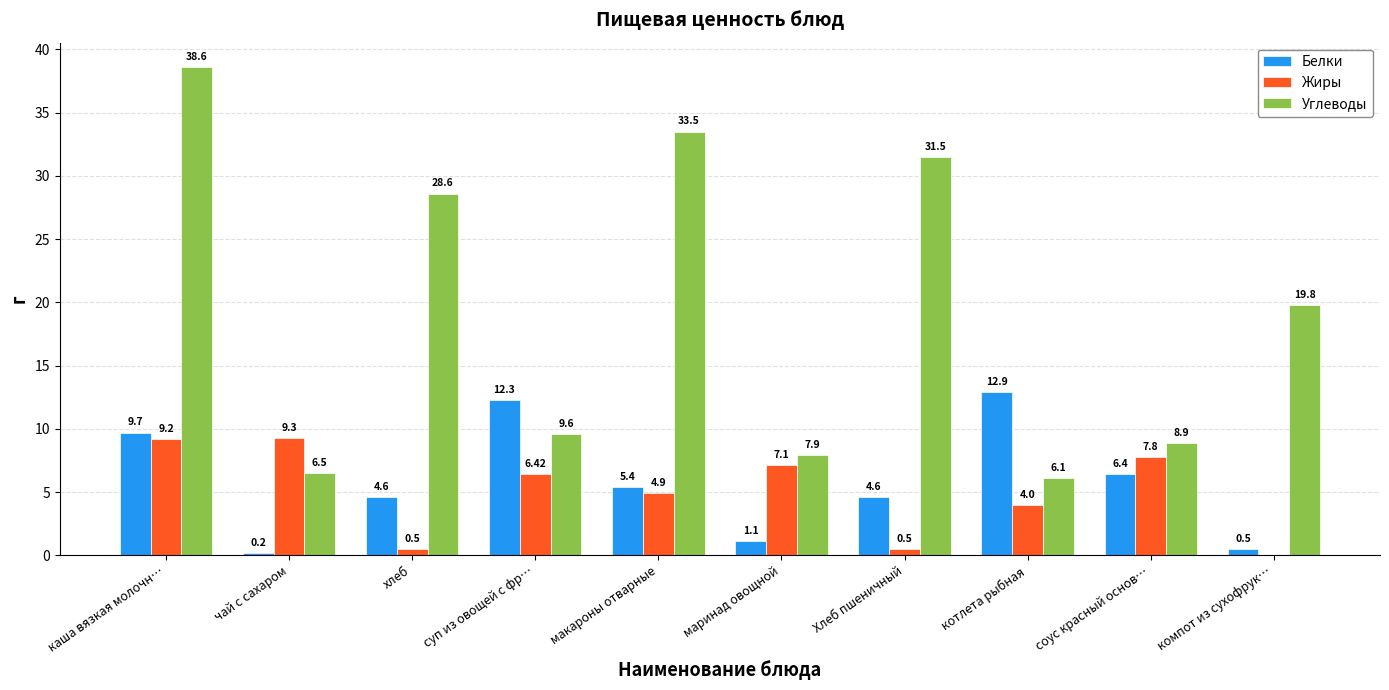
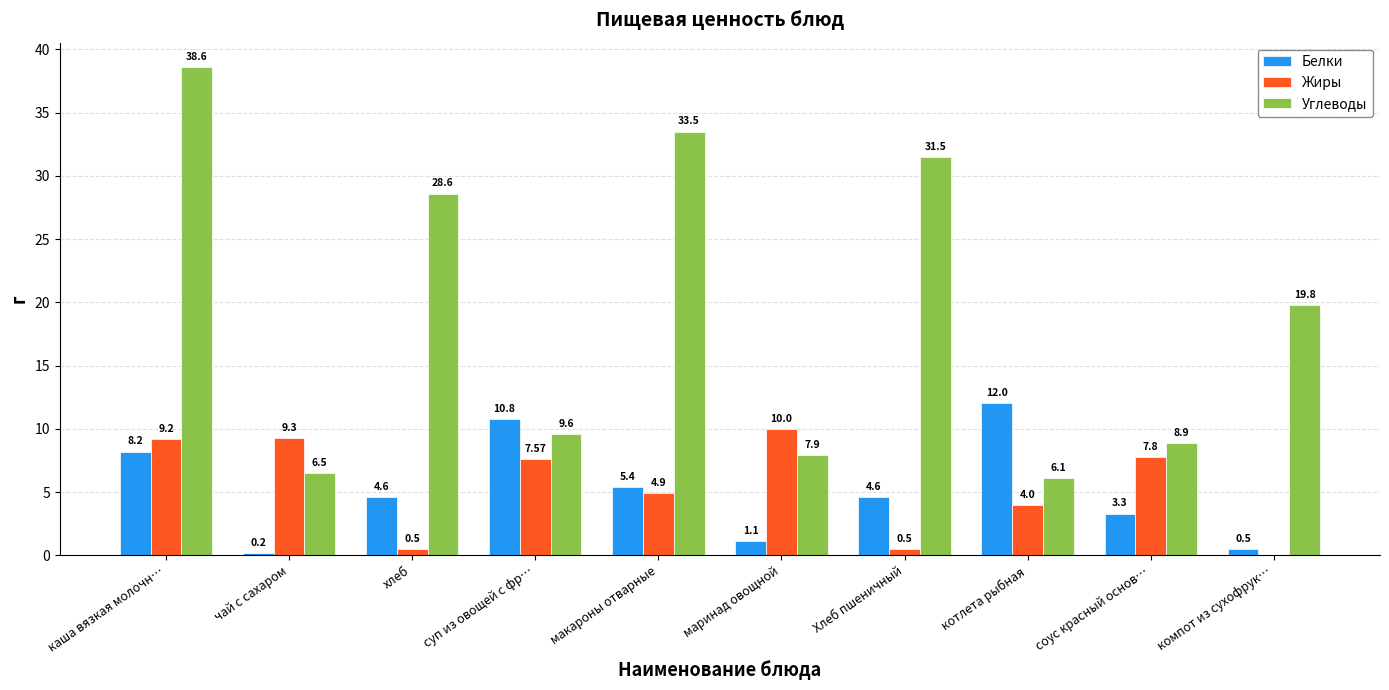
  {
    "Белки": {
-     "каша вязкая молочн…": 9.7,
+     "каша вязкая молочн…": 8.2,
      "чай с сахаром": 0.2,
      "хлеб": 4.6,
-     "суп из овощей с фр…": 12.3,
+     "суп из овощей с фр…": 10.8,
      "макароны отварные": 5.4,
      "маринад овощной": 1.1,
      "Хлеб пшеничный": 4.6,
-     "котлета рыбная": 12.9,
-     "соус красный основ…": 6.4,
+     "котлета рыбная": 12.0,
+     "соус красный основ…": 3.3,
      "компот из сухофрук…": 0.5
    },
    "Жиры": {
      "каша вязкая молочн…": 9.2,
      "чай с сахаром": 9.3,
      "хлеб": 0.5,
-     "суп из овощей с фр…": 6.42,
+     "суп из овощей с фр…": 7.57,
      "макароны отварные": 4.9,
-     "маринад овощной": 7.1,
+     "маринад овощной": 10.0,
      "Хлеб пшеничный": 0.5,
      "котлета рыбная": 4.0,
      "соус красный основ…": 7.8
    },
    "Углеводы": {
      "каша вязкая молочн…": 38.6,
      "чай с сахаром": 6.5,
      "хлеб": 28.6,
      "суп из овощей с фр…": 9.6,
      "макароны отварные": 33.5,
      "маринад овощной": 7.9,
      "Хлеб пшеничный": 31.5,
      "котлета рыбная": 6.1,
      "соус красный основ…": 8.9,
      "компот из сухофрук…": 19.8
    }
  }
